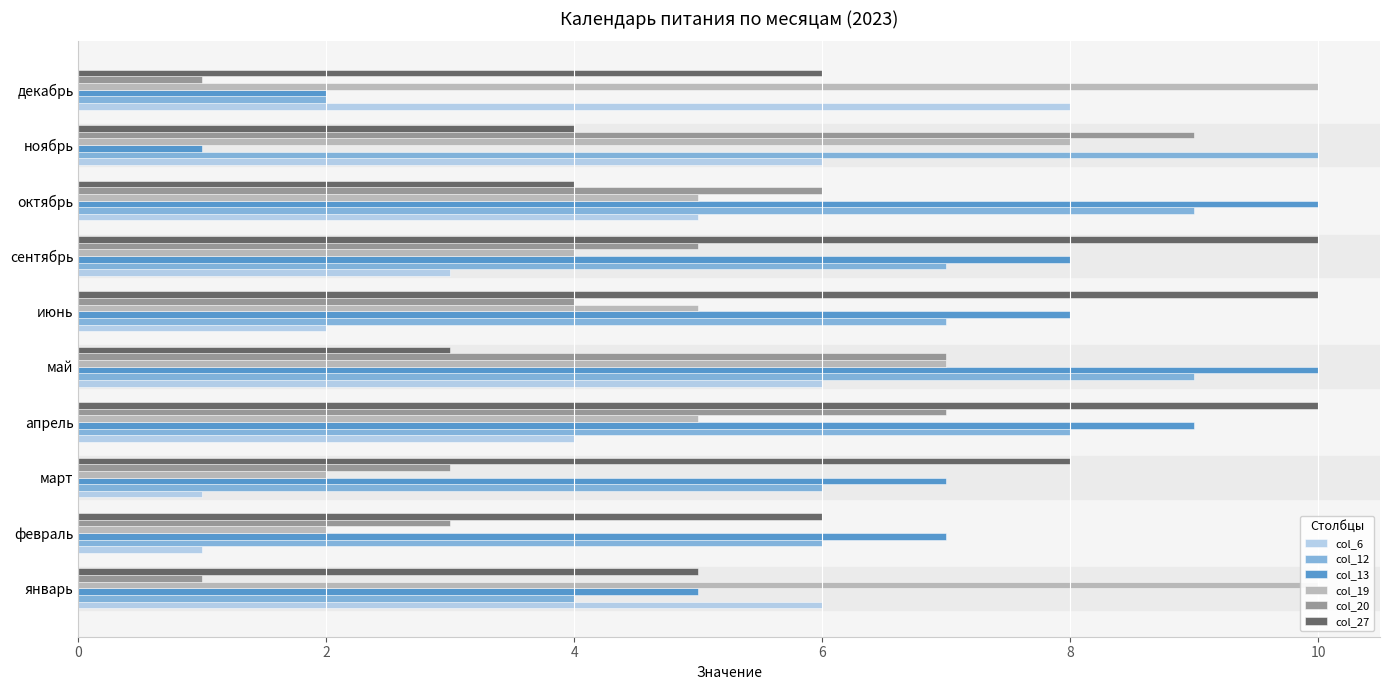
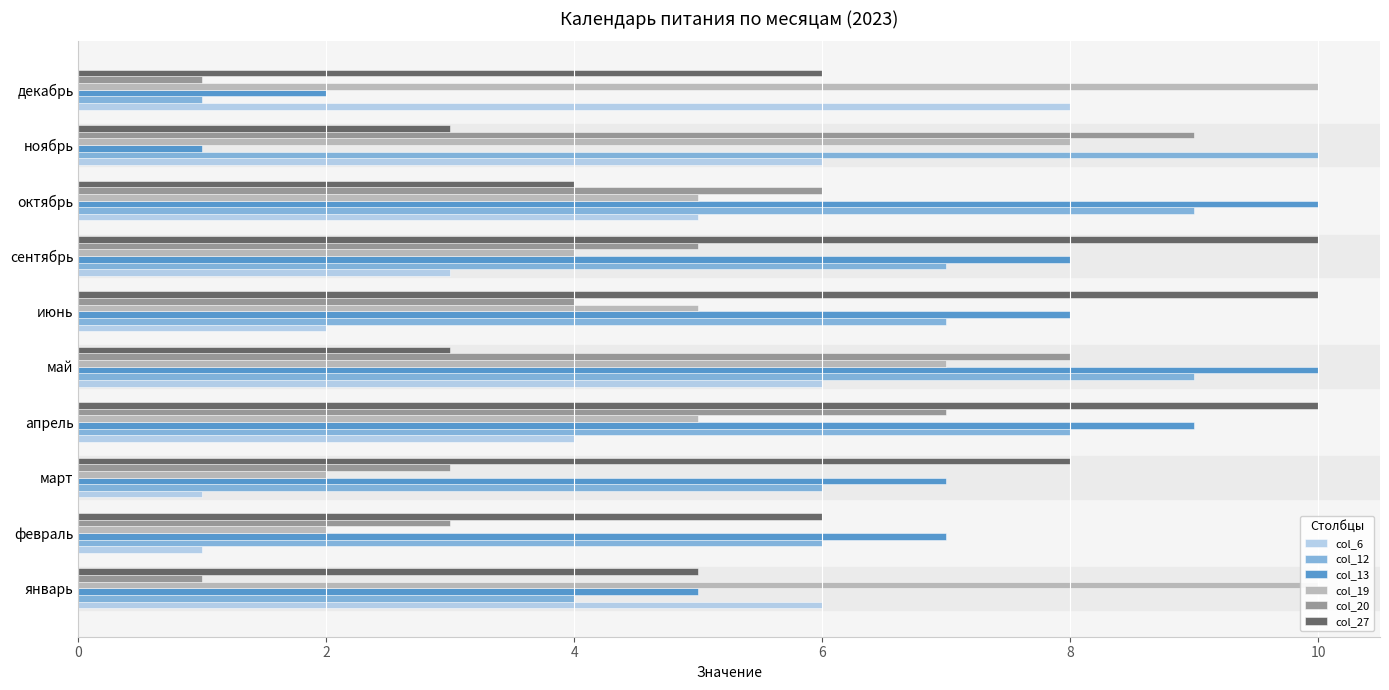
  {
    "col_6": {
      "декабрь": 8,
      "ноябрь": 6,
      "октябрь": 5,
      "сентябрь": 3,
      "июнь": 2,
      "май": 6,
      "апрель": 4,
      "март": 1,
      "февраль": 1,
      "январь": 6
    },
    "col_12": {
-     "декабрь": 2,
+     "декабрь": 1,
      "ноябрь": 10,
      "октябрь": 9,
      "сентябрь": 7,
      "июнь": 7,
      "май": 9,
      "апрель": 8,
      "март": 6,
      "февраль": 6,
      "январь": 4
    },
    "col_13": {
      "декабрь": 2,
      "ноябрь": 1,
      "октябрь": 10,
      "сентябрь": 8,
      "июнь": 8,
      "май": 10,
      "апрель": 9,
      "март": 7,
      "февраль": 7,
      "январь": 5
    },
    "col_19": {
      "декабрь": 10,
      "ноябрь": 8,
      "октябрь": 5,
      "сентябрь": 4,
      "июнь": 5,
      "май": 7,
      "апрель": 5,
      "март": 2,
      "февраль": 2
    },
    "col_20": {
      "декабрь": 1,
      "ноябрь": 9,
      "октябрь": 6,
      "сентябрь": 5,
      "июнь": 4,
-     "май": 7,
+     "май": 8,
      "апрель": 7,
      "март": 3,
      "февраль": 3,
      "январь": 1
    },
    "col_27": {
      "декабрь": 6,
-     "ноябрь": 4,
+     "ноябрь": 3,
      "октябрь": 4,
      "сентябрь": 10,
      "июнь": 10,
      "май": 3,
      "апрель": 10,
      "март": 8,
      "февраль": 6,
      "январь": 5
    }
  }
